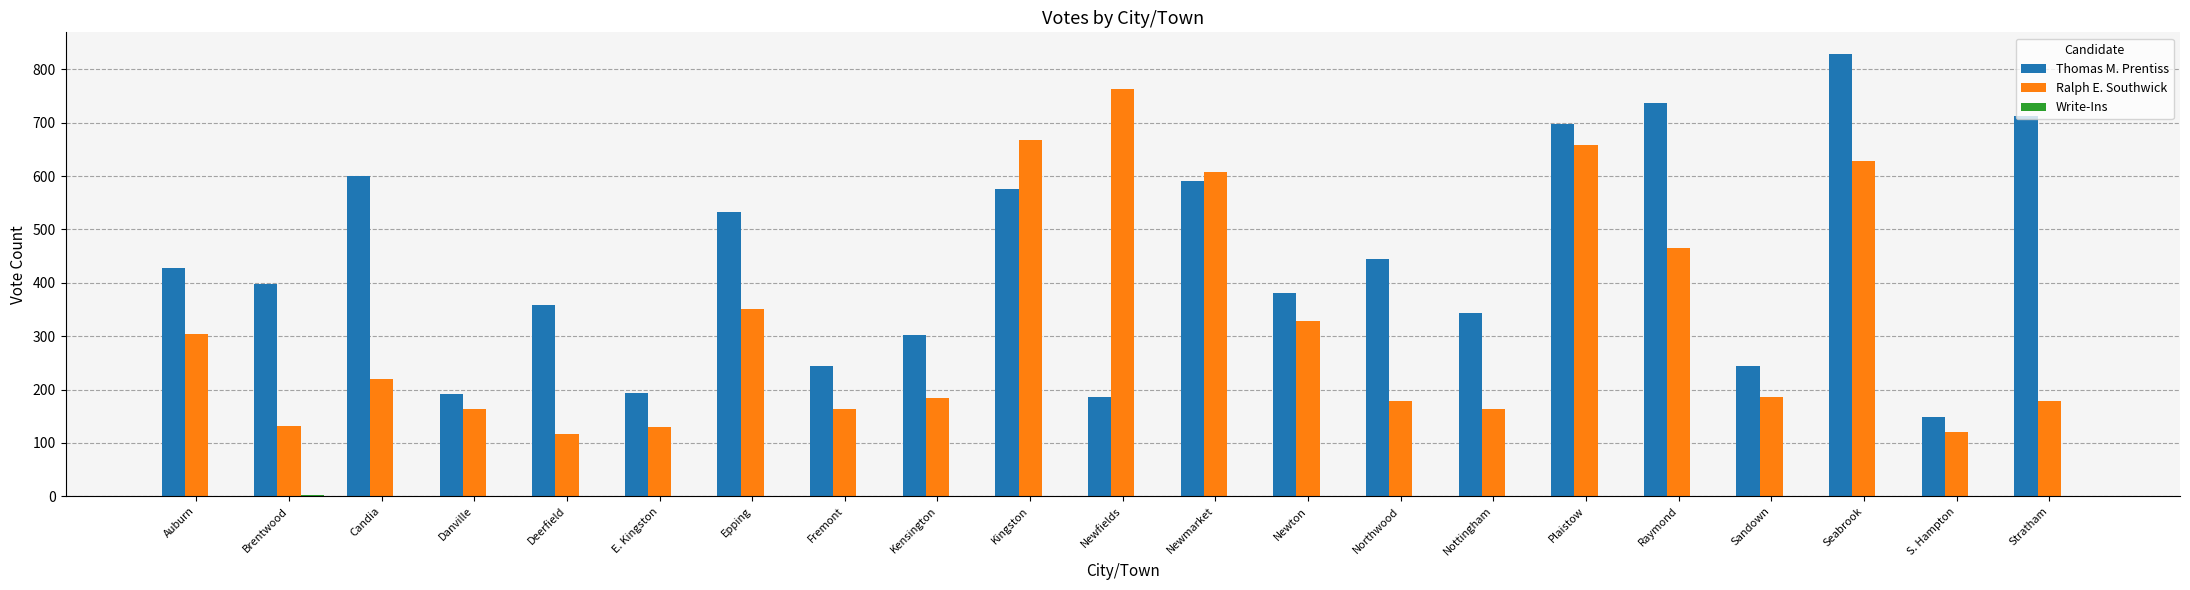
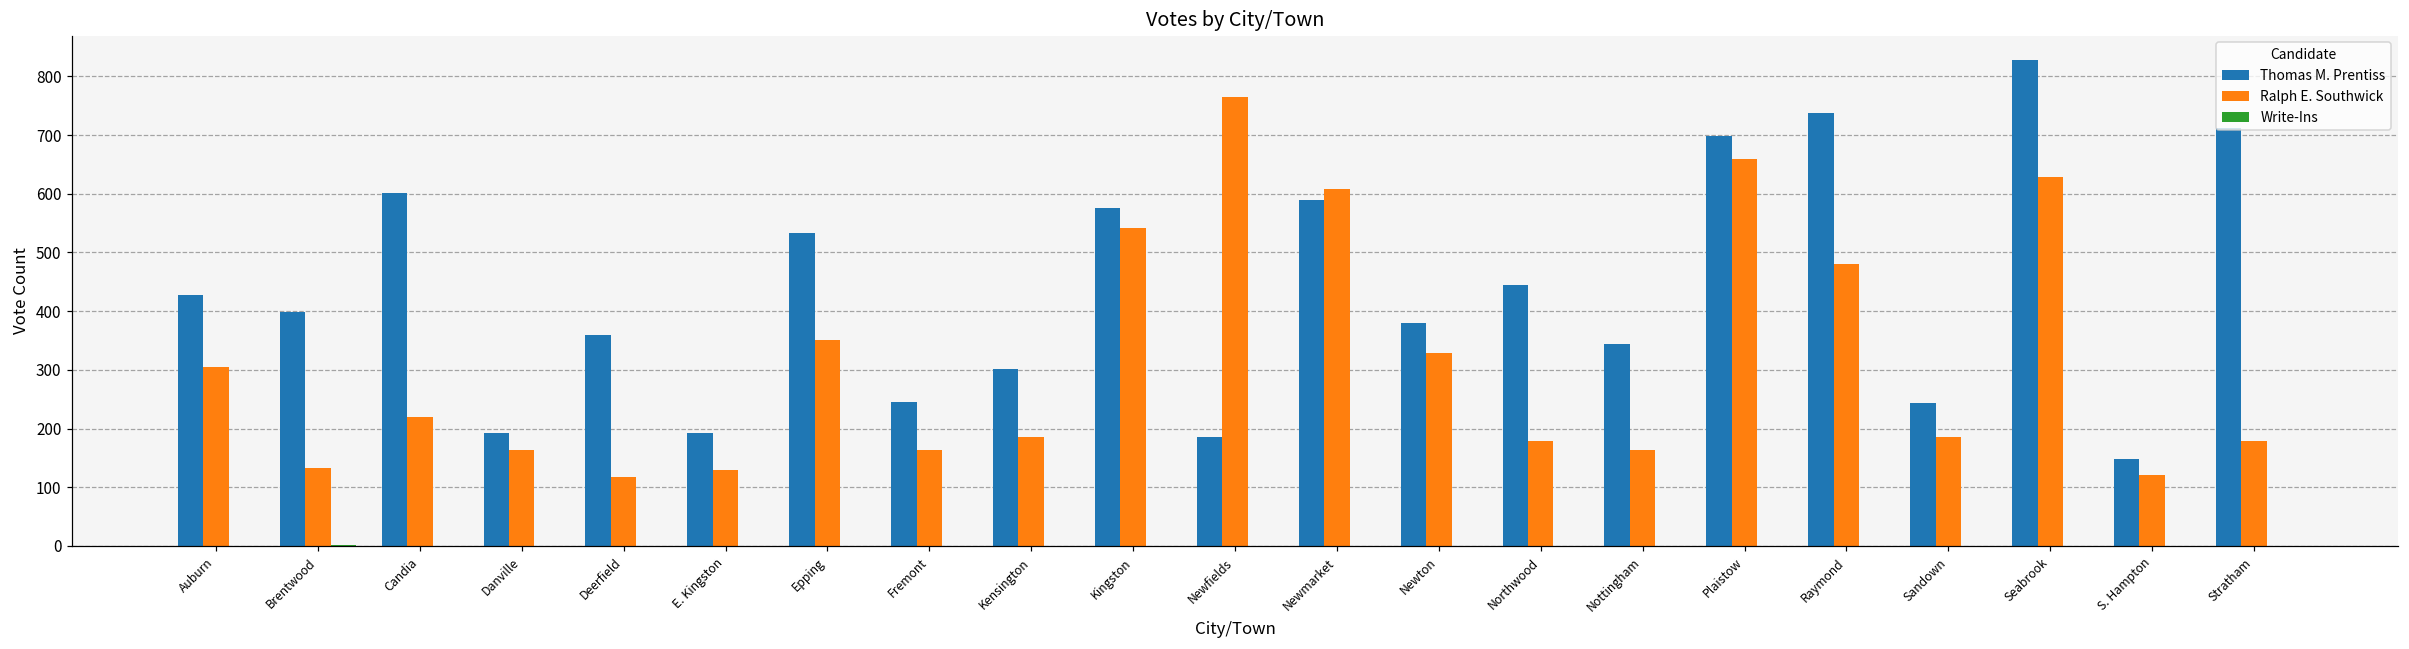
  {
    "Thomas M. Prentiss": {
      "Auburn": 430,
      "Brentwood": 400,
      "Candia": 600,
      "Danville": 190,
      "Deerfield": 360,
      "E. Kingston": 190,
      "Epping": 530,
      "Fremont": 250,
      "Kensington": 300,
      "Kingston": 580,
      "Newfields": 190,
      "Newmarket": 590,
      "Newton": 380,
      "Northwood": 450,
      "Nottingham": 340,
      "Plaistow": 700,
      "Raymond": 740,
      "Sandown": 240,
      "Seabrook": 830,
      "S. Hampton": 150
    },
    "Ralph E. Southwick": {
      "Auburn": 310,
      "Brentwood": 130,
      "Candia": 220,
      "Danville": 160,
      "Deerfield": 120,
      "E. Kingston": 130,
      "Epping": 350,
      "Fremont": 160,
      "Kensington": 190,
-     "Kingston": 670,
+     "Kingston": 540,
      "Newfields": 760,
      "Newmarket": 610,
      "Newton": 330,
      "Northwood": 180,
      "Nottingham": 160,
      "Plaistow": 660,
-     "Raymond": 470,
+     "Raymond": 480,
      "Sandown": 190,
      "Seabrook": 630,
      "S. Hampton": 120,
      "Stratham": 180
    },
    "Write-Ins": {
      "Auburn": 0,
      "Candia": 0,
      "Danville": 0,
      "Deerfield": 0,
      "E. Kingston": 0,
      "Epping": 0,
      "Fremont": 0,
      "Kensington": 0,
      "Kingston": 0,
      "Newfields": 0,
      "Newmarket": 0,
      "Newton": 0,
      "Northwood": 0,
      "Nottingham": 0,
      "Plaistow": 0,
      "Raymond": 0,
      "Sandown": 0,
      "Seabrook": 0,
      "S. Hampton": 0,
      "Stratham": 0
    }
  }
